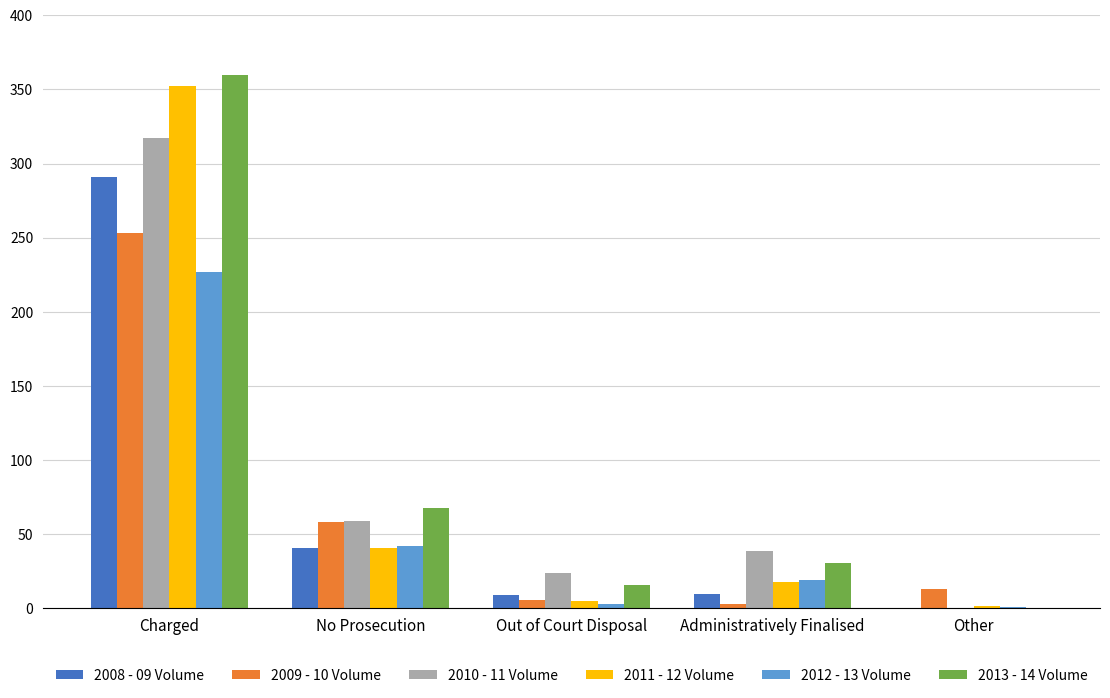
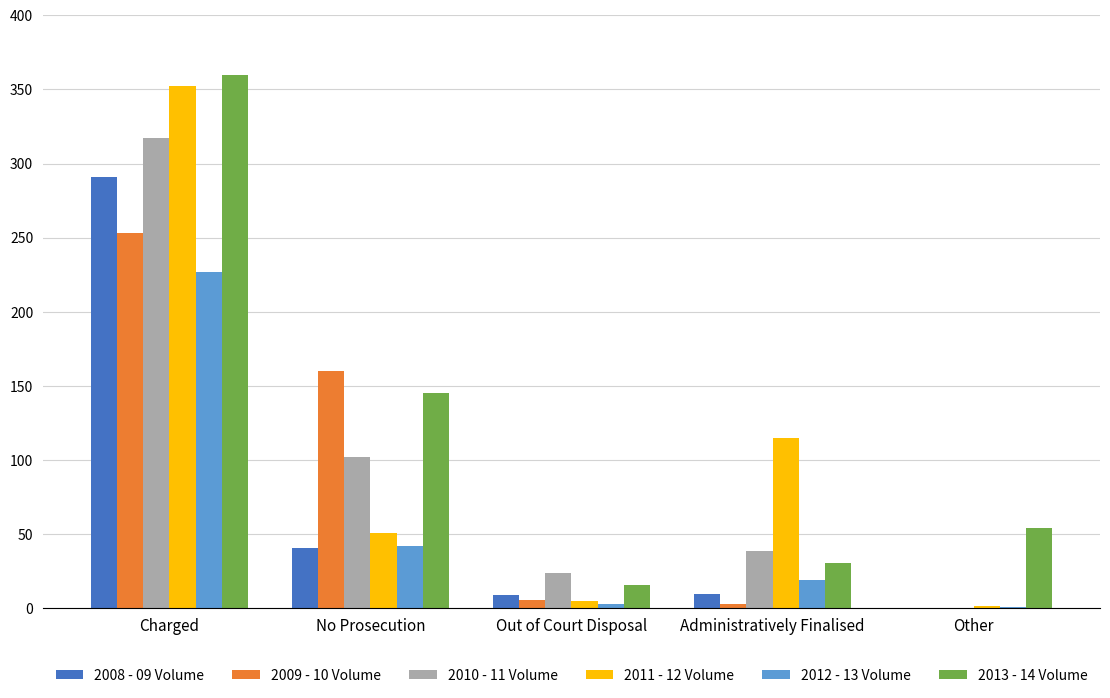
  {
    "2009 - 10 Volume": {
      "Charged": 253,
-     "No Prosecution": 58,
+     "No Prosecution": 160,
      "Out of Court Disposal": 6,
      "Administratively Finalised": 3,
-     "Other": 13
+     "Other": 0
    },
    "2010 - 11 Volume": {
      "Charged": 317,
-     "No Prosecution": 59,
+     "No Prosecution": 102,
      "Out of Court Disposal": 24,
      "Administratively Finalised": 39,
      "Other": 0
    },
    "2011 - 12 Volume": {
      "Charged": 352,
-     "No Prosecution": 41,
+     "No Prosecution": 51,
      "Out of Court Disposal": 5,
-     "Administratively Finalised": 18,
+     "Administratively Finalised": 115,
      "Other": 2
    },
    "2013 - 14 Volume": {
      "Charged": 360,
-     "No Prosecution": 68,
+     "No Prosecution": 145,
      "Out of Court Disposal": 16,
      "Administratively Finalised": 31,
-     "Other": 0
+     "Other": 54
    }
  }
